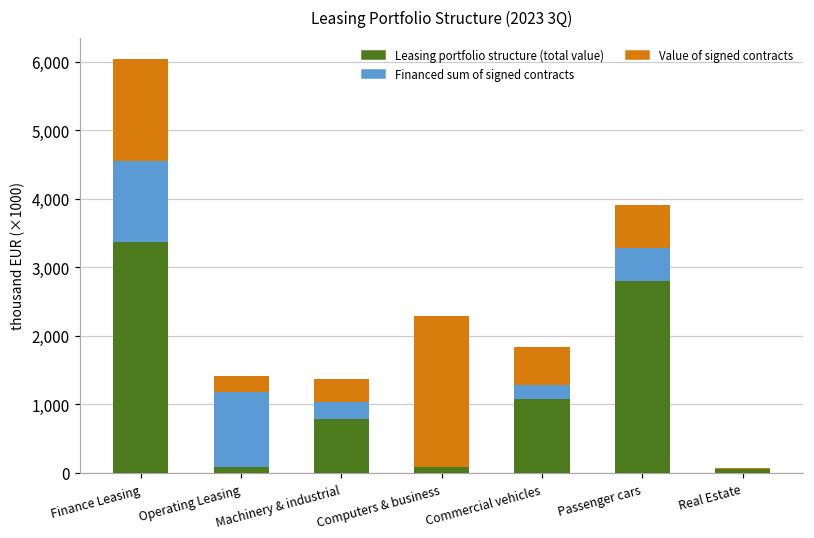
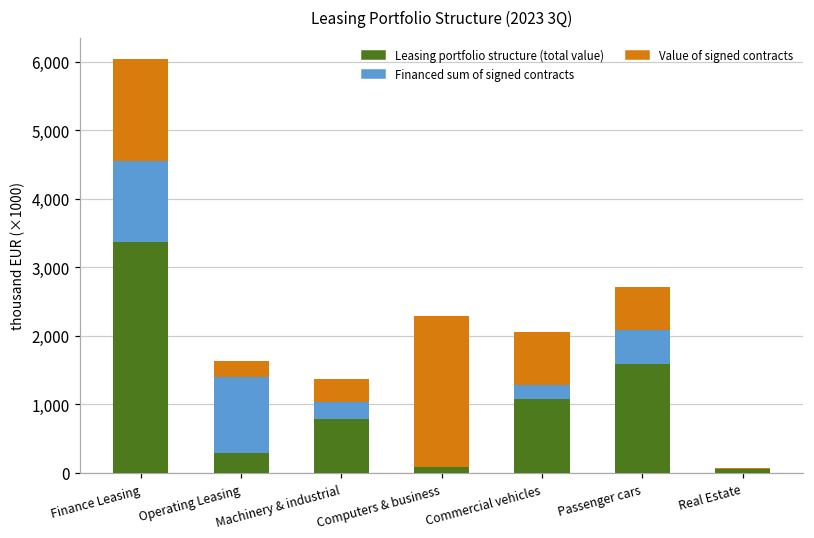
  {
    "Leasing portfolio structure (total value)": {
      "Finance Leasing": "3,400",
-     "Operating Leasing": "100",
+     "Operating Leasing": "300",
      "Machinery & industrial": "800",
      "Computers & business": "100",
      "Commercial vehicles": "1,100",
-     "Passenger cars": "2,800",
+     "Passenger cars": "1,600",
      "Real Estate": "100"
    },
    "Financed sum of signed contracts": {
      "Finance Leasing": "1,200",
      "Operating Leasing": "1,100",
      "Machinery & industrial": "300",
      "Commercial vehicles": "200",
      "Passenger cars": "500"
    },
    "Value of signed contracts": {
      "Finance Leasing": "1,500",
      "Operating Leasing": "200",
      "Machinery & industrial": "300",
      "Computers & business": "2,200",
-     "Commercial vehicles": "600",
+     "Commercial vehicles": "800",
      "Passenger cars": "600"
    }
  }
